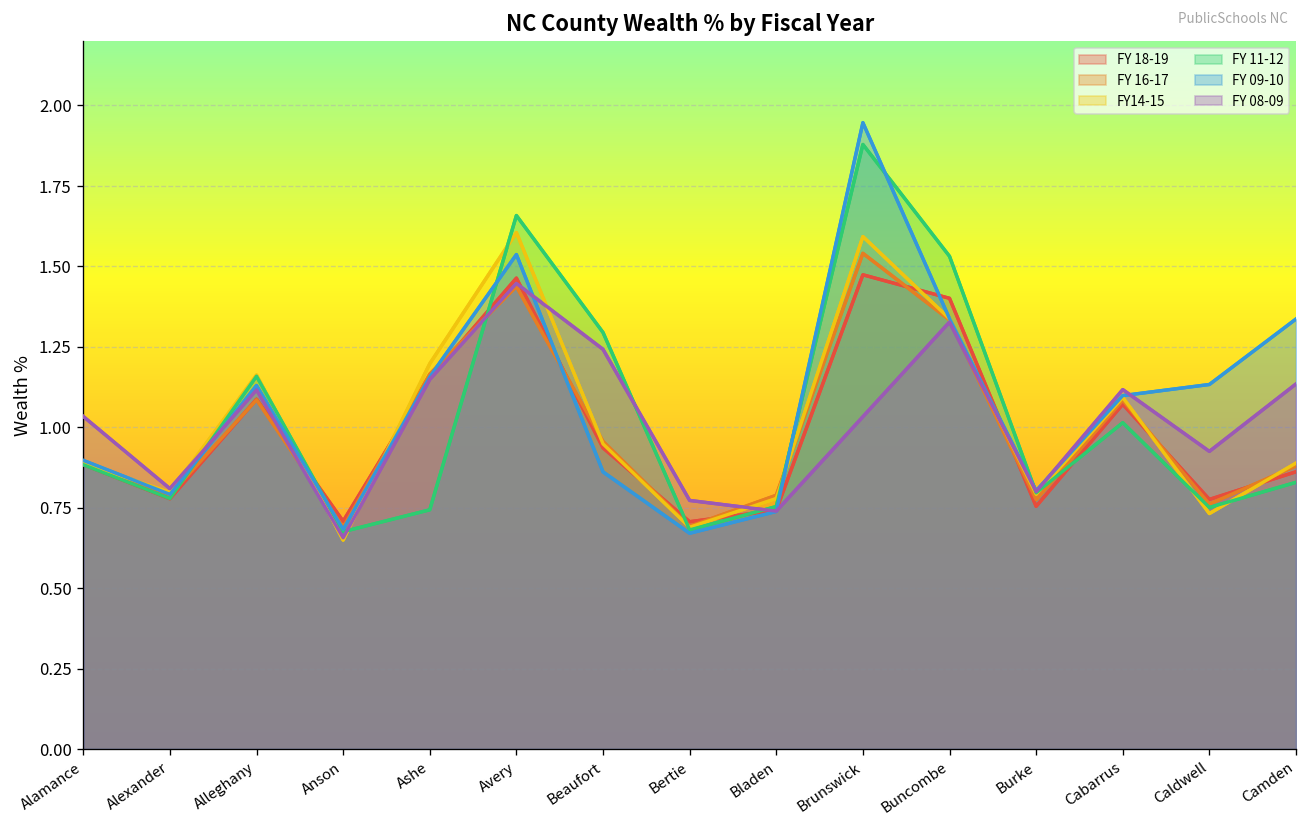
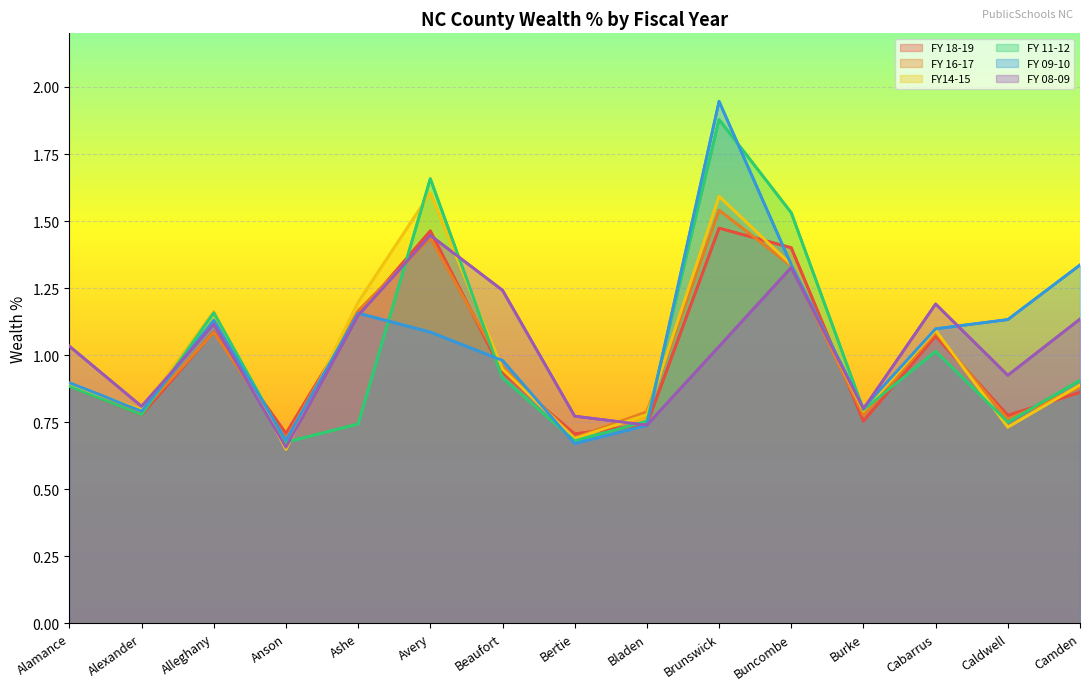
  {
    "FY 11-12": {
      "Ashe": 0.74,
      "Avery": 1.66,
-     "Beaufort": 1.29,
+     "Beaufort": 0.91,
      "Bladen": 0.75,
      "Brunswick": 1.88,
      "Buncombe": 1.53,
      "Cabarrus": 1.01,
      "Caldwell": 0.75,
-     "Camden": 0.83
+     "Camden": 0.91
    },
    "FY 09-10": {
      "Alleghany": 1.13,
-     "Avery": 1.54,
-     "Beaufort": 0.86,
+     "Avery": 1.09,
+     "Beaufort": 0.98,
      "Bertie": 0.67,
      "Brunswick": 1.95,
      "Caldwell": 1.13,
      "Camden": 1.34
    },
    "FY 08-09": {
      "Alamance": 1.03,
      "Alexander": 0.81,
      "Alleghany": 1.12,
      "Beaufort": 1.24,
      "Bertie": 0.77,
      "Brunswick": 1.03,
-     "Cabarrus": 1.12,
+     "Cabarrus": 1.19,
      "Caldwell": 0.92,
      "Camden": 1.13
    }
  }
